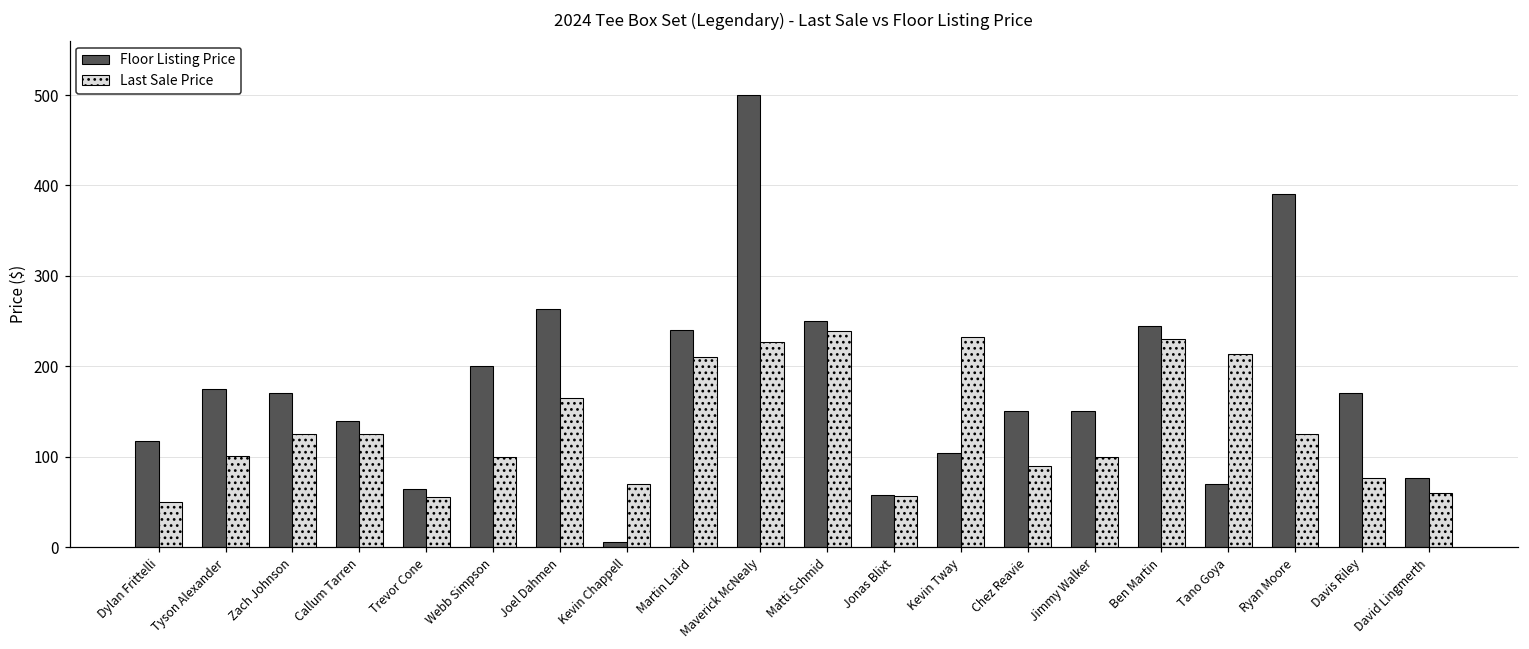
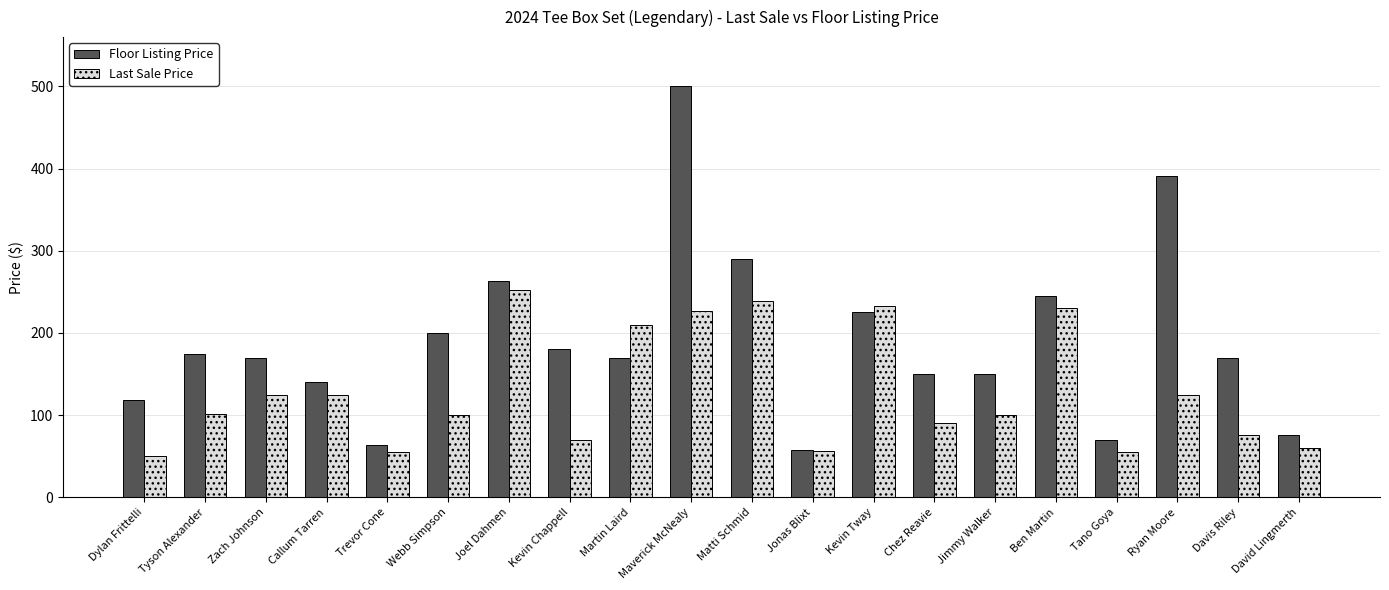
  {
    "Floor Listing Price": {
      "Dylan Frittelli": 120,
      "Tyson Alexander": 170,
      "Zach Johnson": 170,
      "Callum Tarren": 140,
      "Trevor Cone": 60,
      "Webb Simpson": 200,
      "Joel Dahmen": 260,
-     "Kevin Chappell": 10,
-     "Martin Laird": 240,
+     "Kevin Chappell": 180,
+     "Martin Laird": 170,
      "Maverick McNealy": 500,
-     "Matti Schmid": 250,
+     "Matti Schmid": 290,
      "Jonas Blixt": 60,
-     "Kevin Tway": 100,
+     "Kevin Tway": 230,
      "Chez Reavie": 150,
      "Jimmy Walker": 150,
      "Ben Martin": 250,
      "Tano Goya": 70,
      "Ryan Moore": 390,
      "Davis Riley": 170,
      "David Lingmerth": 80
    },
    "Last Sale Price": {
      "Dylan Frittelli": 50,
      "Tyson Alexander": 100,
      "Zach Johnson": 130,
      "Callum Tarren": 130,
      "Trevor Cone": 60,
      "Webb Simpson": 100,
-     "Joel Dahmen": 170,
+     "Joel Dahmen": 250,
      "Kevin Chappell": 70,
      "Martin Laird": 210,
      "Maverick McNealy": 230,
      "Matti Schmid": 240,
      "Jonas Blixt": 60,
      "Kevin Tway": 230,
      "Chez Reavie": 90,
      "Jimmy Walker": 100,
      "Ben Martin": 230,
-     "Tano Goya": 210,
+     "Tano Goya": 60,
      "Ryan Moore": 130,
      "Davis Riley": 80,
      "David Lingmerth": 60
    }
  }
